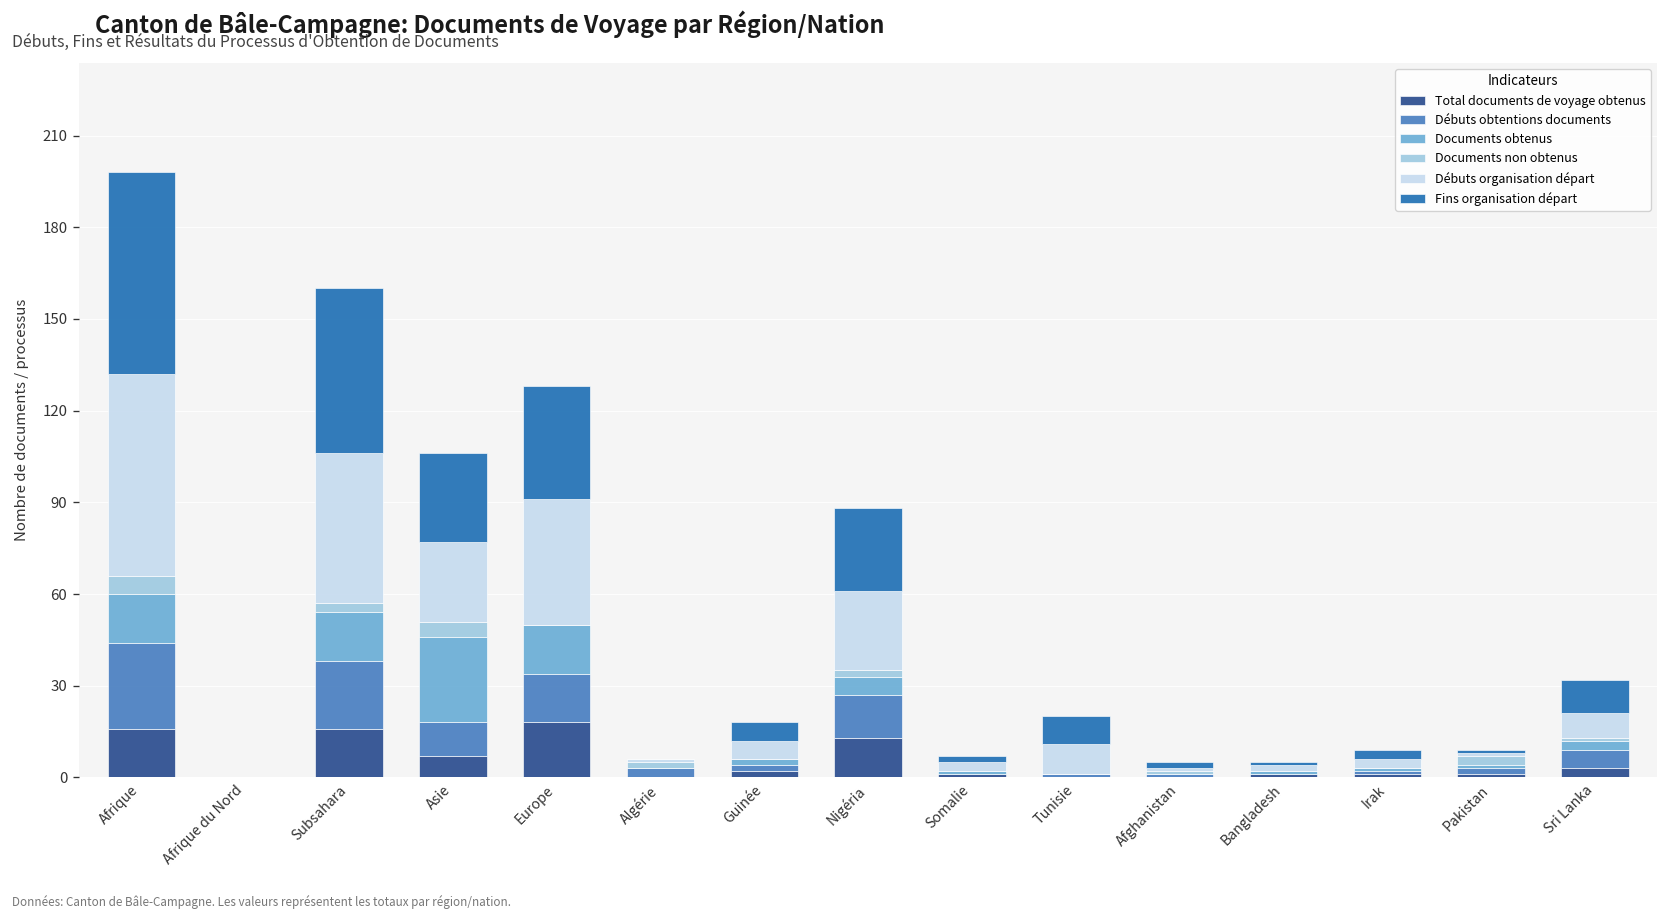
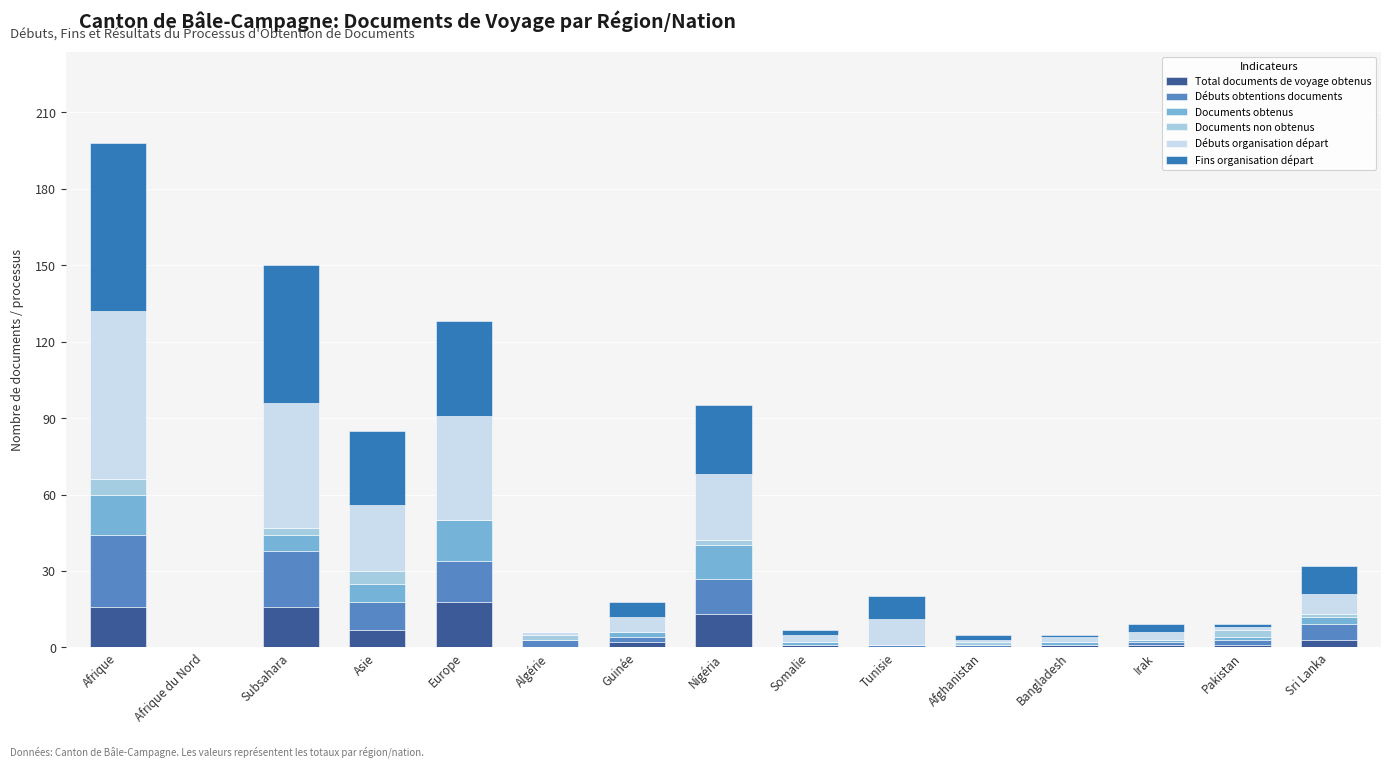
  {
    "Documents obtenus": {
      "Afrique": 16,
      "Afrique du Nord": 0,
-     "Subsahara": 16,
-     "Asie": 28,
+     "Subsahara": 6,
+     "Asie": 7,
      "Europe": 16,
      "Algérie": 0,
      "Guinée": 2,
-     "Nigéria": 6,
+     "Nigéria": 13,
      "Somalie": 1,
      "Tunisie": 0,
      "Afghanistan": 0,
      "Bangladesh": 1,
      "Irak": 1,
      "Pakistan": 1,
      "Sri Lanka": 3
    }
  }
